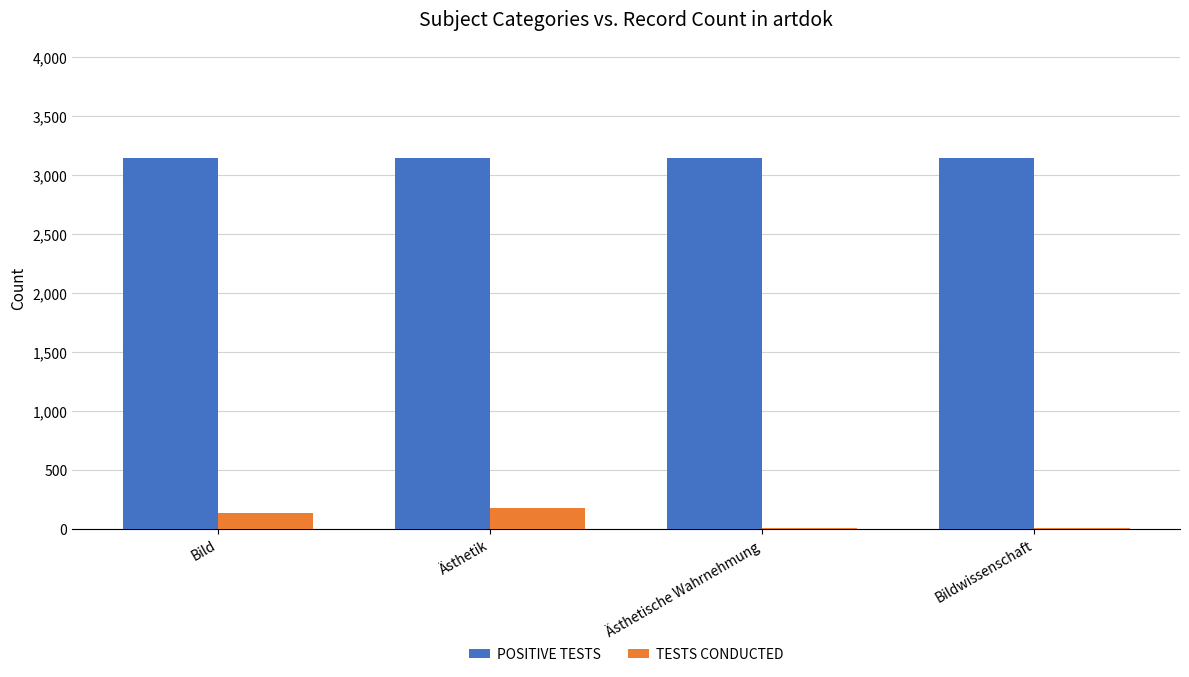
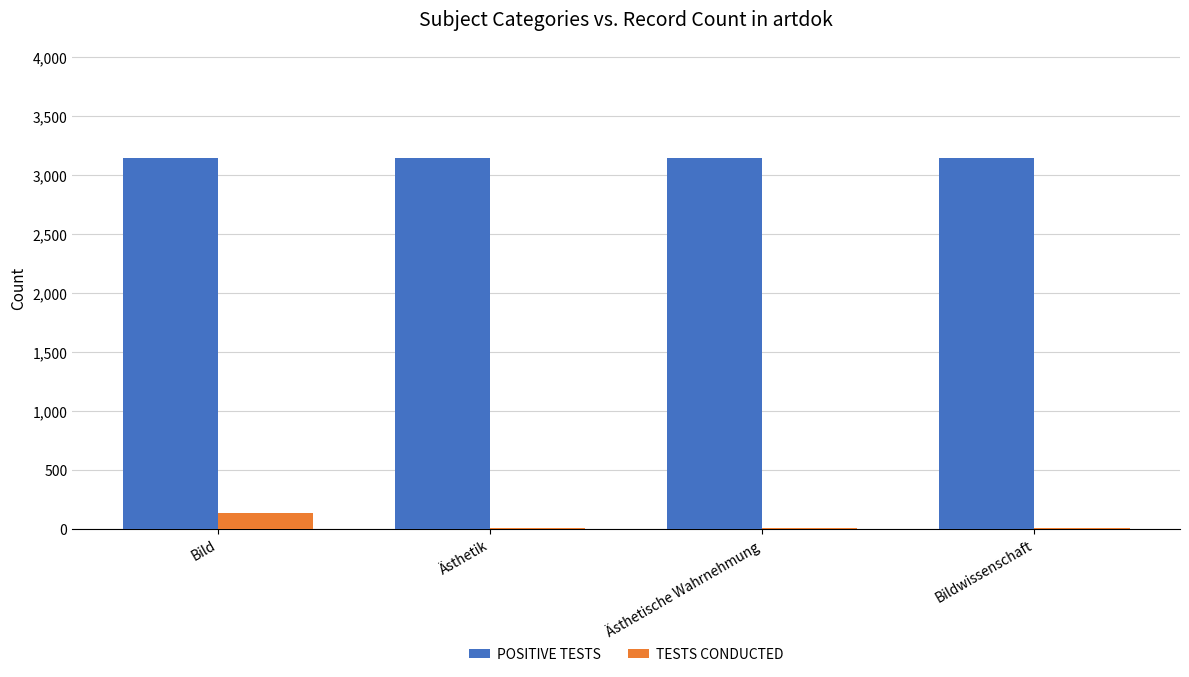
  {
    "POSITIVE TESTS": {
      "Bild": "3,150",
      "Ästhetik": "3,150",
      "Ästhetische Wahrnehmung": "3,150",
      "Bildwissenschaft": "3,150"
    },
    "TESTS CONDUCTED": {
      "Bild": "140",
-     "Ästhetik": "180"
+     "Ästhetik": "0"
    }
  }
